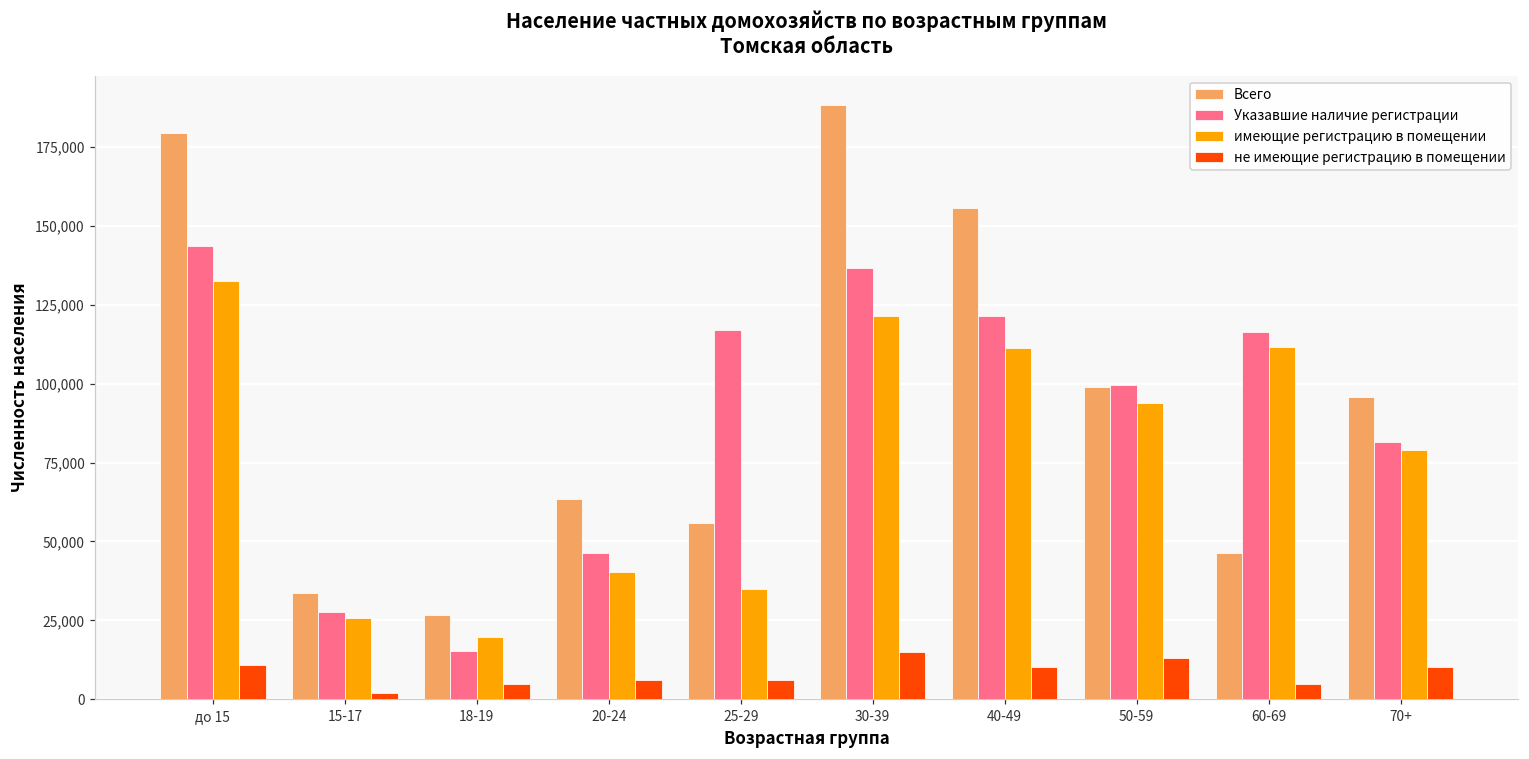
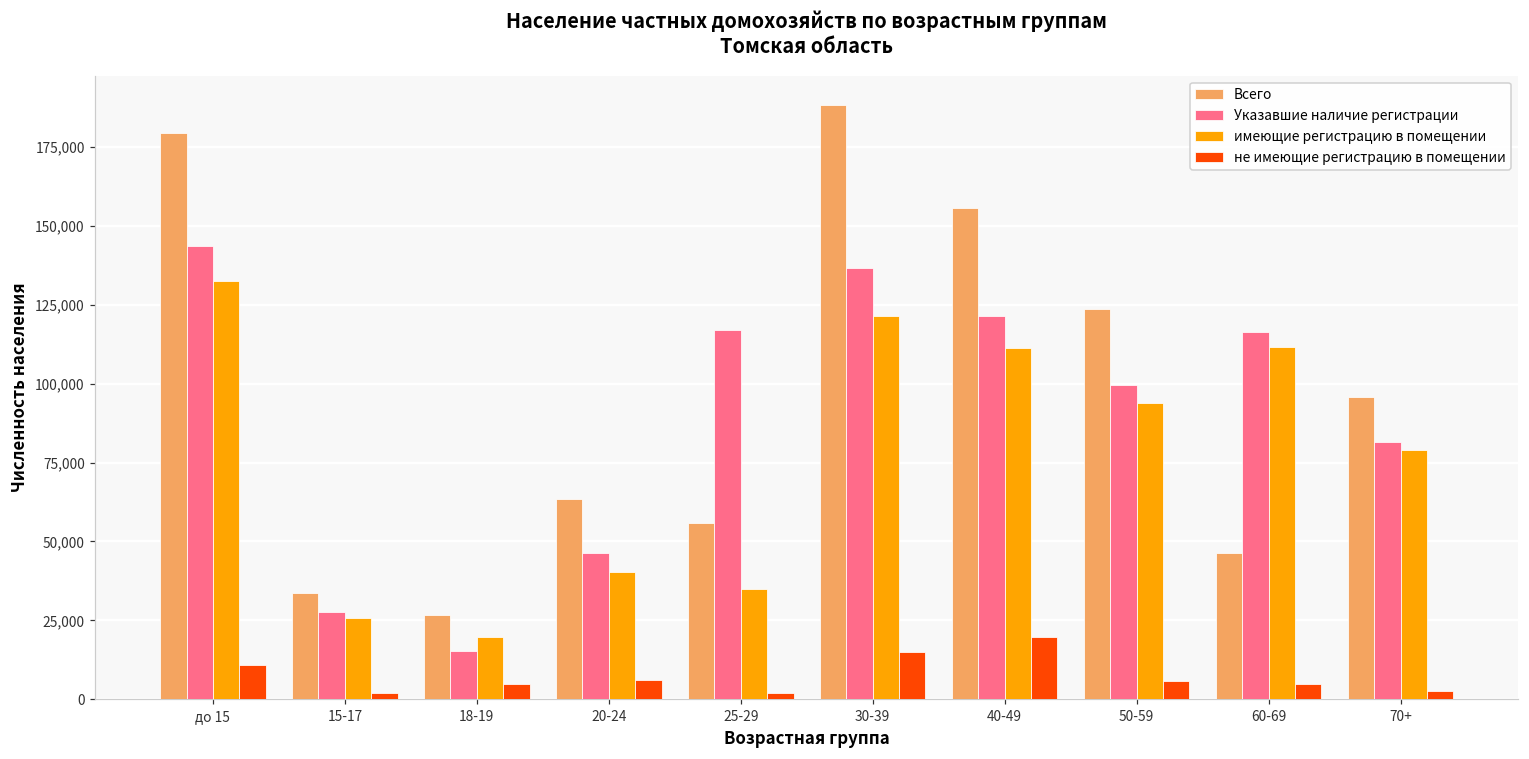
  {
    "Всего": {
      "до 15": "179,000",
      "15-17": "34,000",
      "18-19": "27,000",
      "20-24": "63,000",
      "25-29": "56,000",
      "30-39": "188,000",
      "40-49": "156,000",
-     "50-59": "99,000",
+     "50-59": "124,000",
      "60-69": "47,000",
      "70+": "96,000"
    },
    "Указавшие наличие регистрации": {
      "до 15": "144,000",
      "15-17": "28,000",
      "18-19": "15,000",
      "20-24": "46,000",
      "25-29": "117,000",
      "30-39": "137,000",
      "40-49": "121,000",
      "50-59": "100,000",
      "60-69": "116,000",
      "70+": "82,000"
    },
    "имеющие регистрацию в помещении": {
      "до 15": "133,000",
      "15-17": "26,000",
      "18-19": "20,000",
      "20-24": "40,000",
      "25-29": "35,000",
      "30-39": "122,000",
      "40-49": "111,000",
      "50-59": "94,000",
      "60-69": "112,000",
      "70+": "79,000"
    },
    "не имеющие регистрацию в помещении": {
      "до 15": "11,000",
      "15-17": "2,000",
      "18-19": "5,000",
      "20-24": "6,000",
-     "25-29": "6,000",
+     "25-29": "2,000",
      "30-39": "15,000",
-     "40-49": "10,000",
-     "50-59": "13,000",
+     "40-49": "20,000",
+     "50-59": "6,000",
      "60-69": "5,000",
-     "70+": "10,000"
+     "70+": "2,000"
    }
  }
